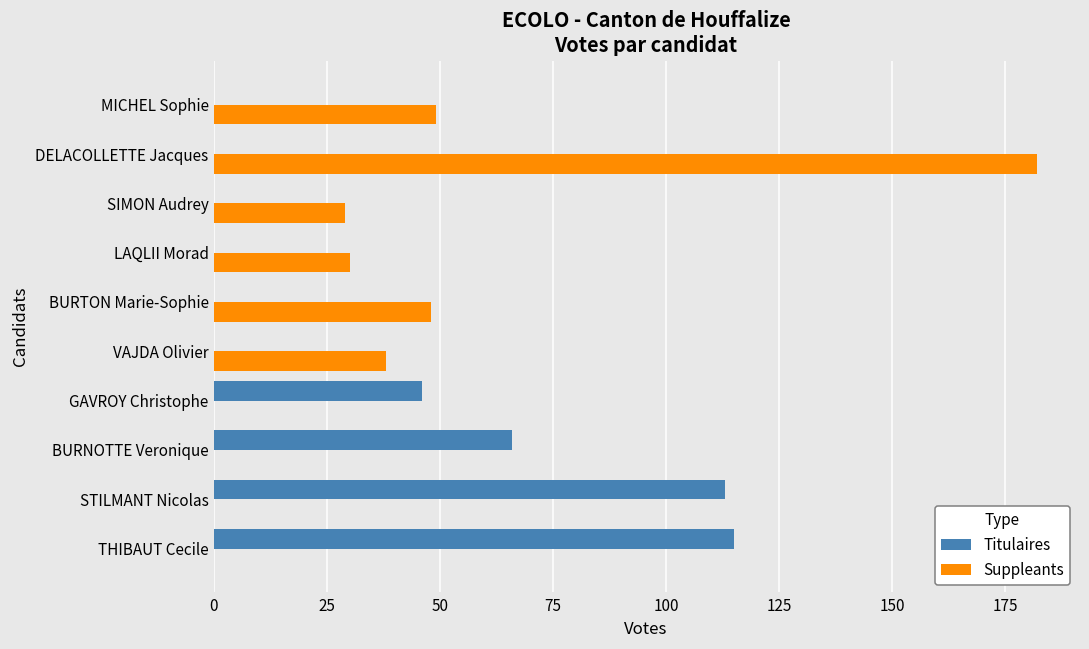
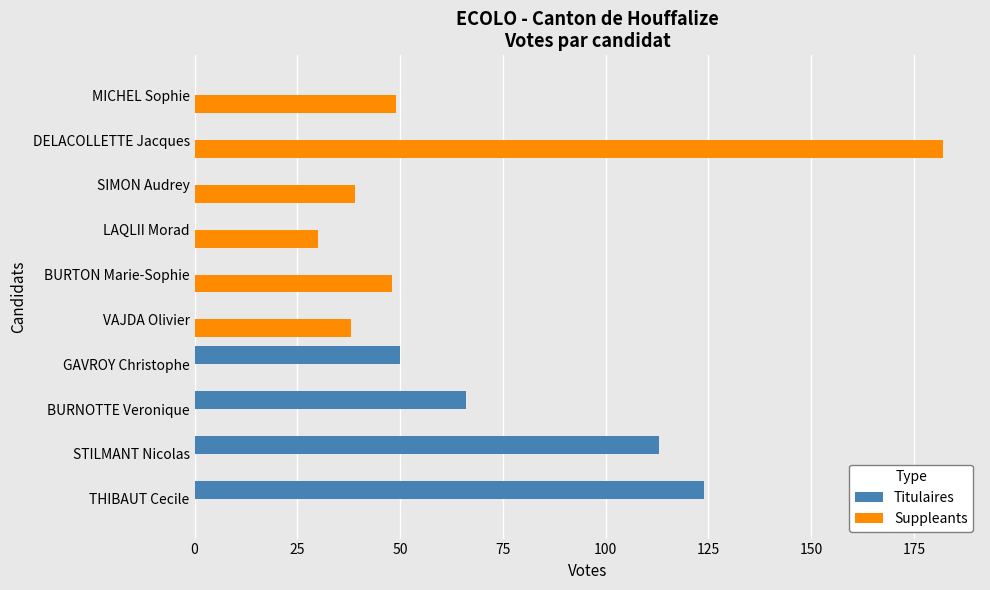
  {
    "Titulaires": {
      "MICHEL Sophie": 0,
      "DELACOLLETTE Jacques": 0,
      "SIMON Audrey": 0,
      "LAQLII Morad": 0,
      "BURTON Marie-Sophie": 0,
      "VAJDA Olivier": 0,
-     "GAVROY Christophe": 46,
+     "GAVROY Christophe": 50,
      "BURNOTTE Veronique": 66,
      "STILMANT Nicolas": 113,
-     "THIBAUT Cecile": 115
+     "THIBAUT Cecile": 124
    },
    "Suppleants": {
      "MICHEL Sophie": 49,
      "DELACOLLETTE Jacques": 182,
-     "SIMON Audrey": 29,
+     "SIMON Audrey": 39,
      "LAQLII Morad": 30,
      "BURTON Marie-Sophie": 48,
      "VAJDA Olivier": 38,
      "GAVROY Christophe": 0,
      "BURNOTTE Veronique": 0,
      "STILMANT Nicolas": 0,
      "THIBAUT Cecile": 0
    }
  }
